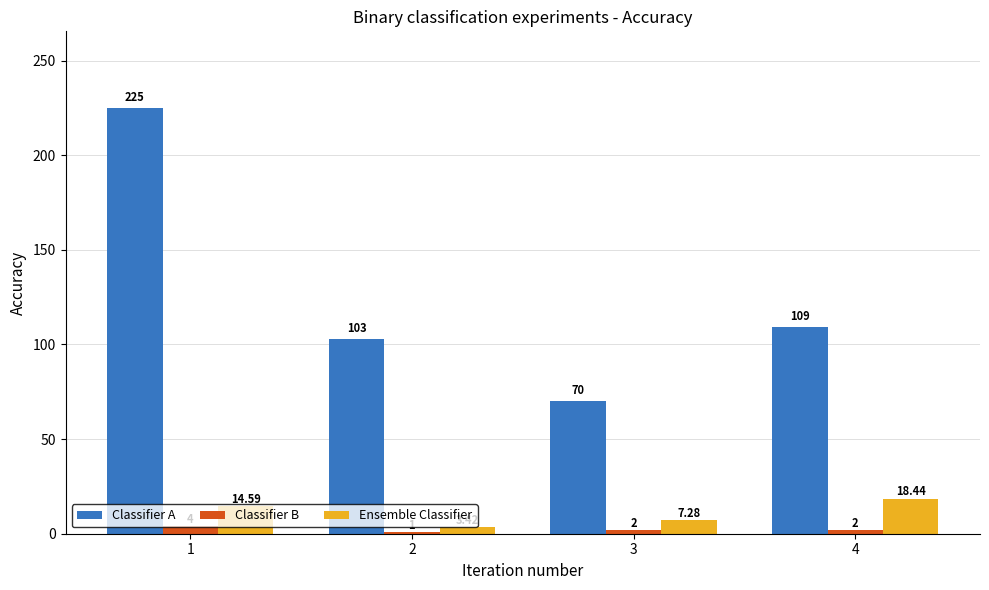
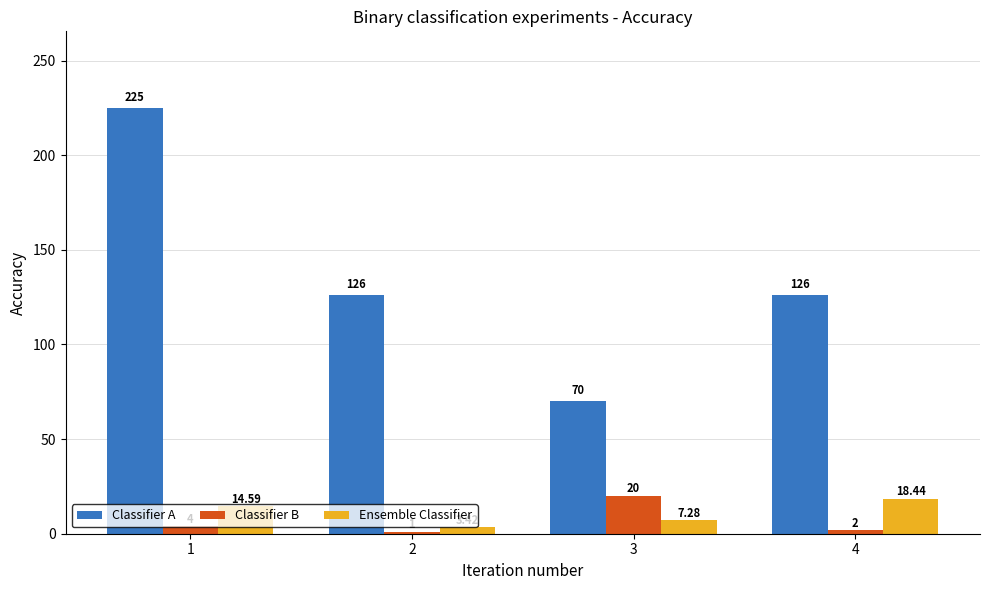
  {
    "Classifier A": {
      "1": 225,
-     "2": 103,
+     "2": 126,
      "3": 70,
-     "4": 109
+     "4": 126
    },
    "Classifier B": {
-     "3": 2,
+     "3": 20,
      "4": 2
    },
    "Ensemble Classifier": {
      "3": 7.28,
      "4": 18.44
    }
  }
